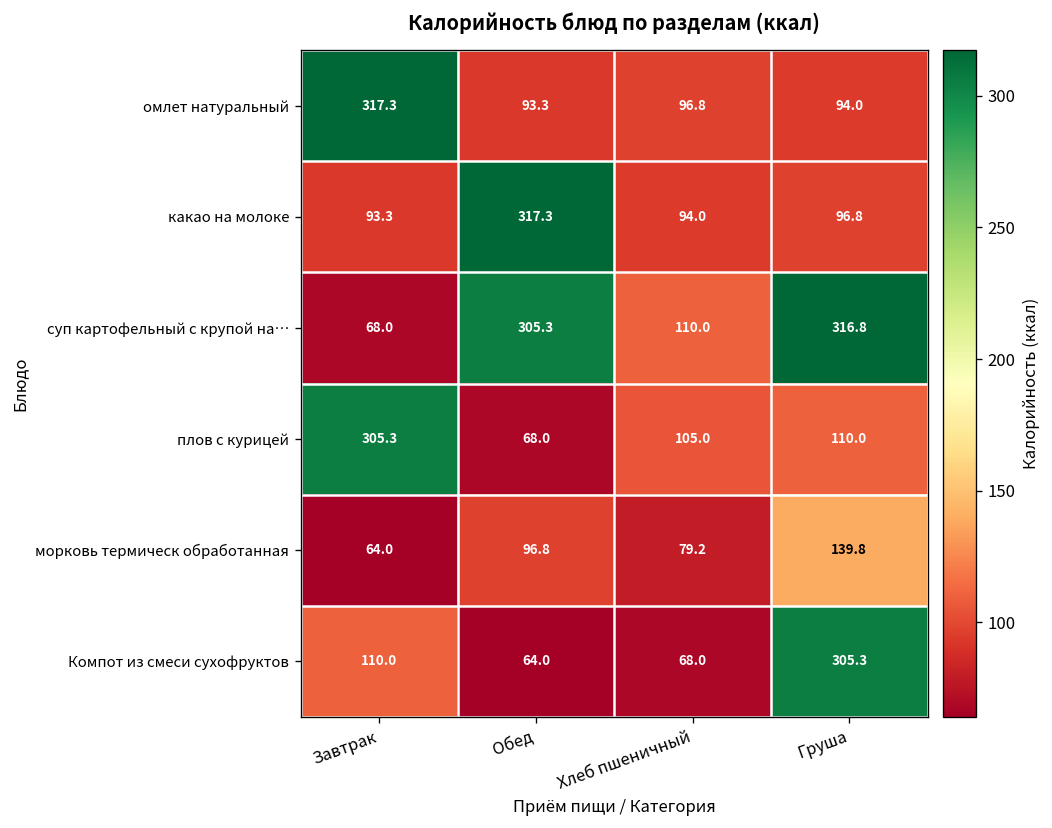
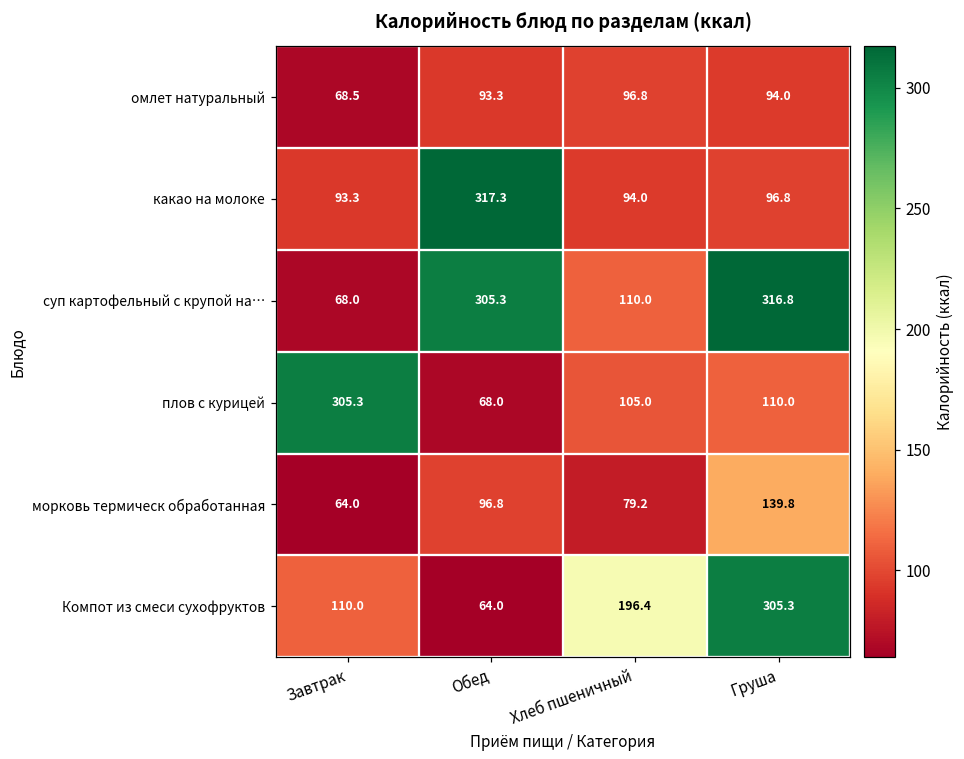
  {
    "омлет натуральный": {
-     "Завтрак": 317.3,
+     "Завтрак": 68.5,
      "Обед": 93.3,
      "Хлеб пшеничный": 96.8,
      "Груша": 94.0
    },
    "какао на молоке": {
      "Завтрак": 93.3,
      "Обед": 317.3,
      "Хлеб пшеничный": 94.0,
      "Груша": 96.8
    },
    "суп картофельный с крупой на…": {
      "Завтрак": 68.0,
      "Обед": 305.3,
      "Хлеб пшеничный": 110.0,
      "Груша": 316.8
    },
    "плов с курицей": {
      "Завтрак": 305.3,
      "Обед": 68.0,
      "Хлеб пшеничный": 105.0,
      "Груша": 110.0
    },
    "морковь термическ обработанная": {
      "Завтрак": 64.0,
      "Обед": 96.8,
      "Хлеб пшеничный": 79.2,
      "Груша": 139.8
    },
    "Компот из смеси сухофруктов": {
      "Завтрак": 110.0,
      "Обед": 64.0,
-     "Хлеб пшеничный": 68.0,
+     "Хлеб пшеничный": 196.4,
      "Груша": 305.3
    }
  }
